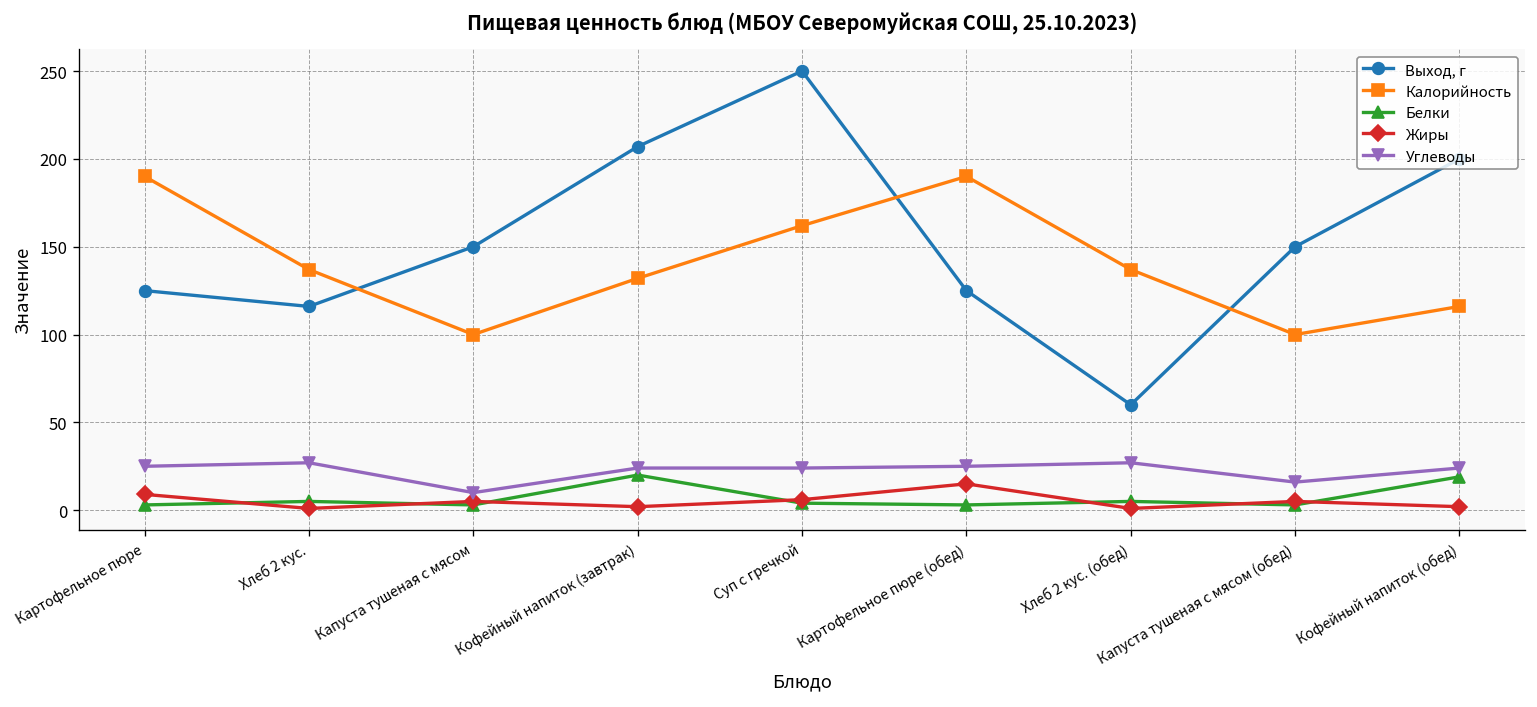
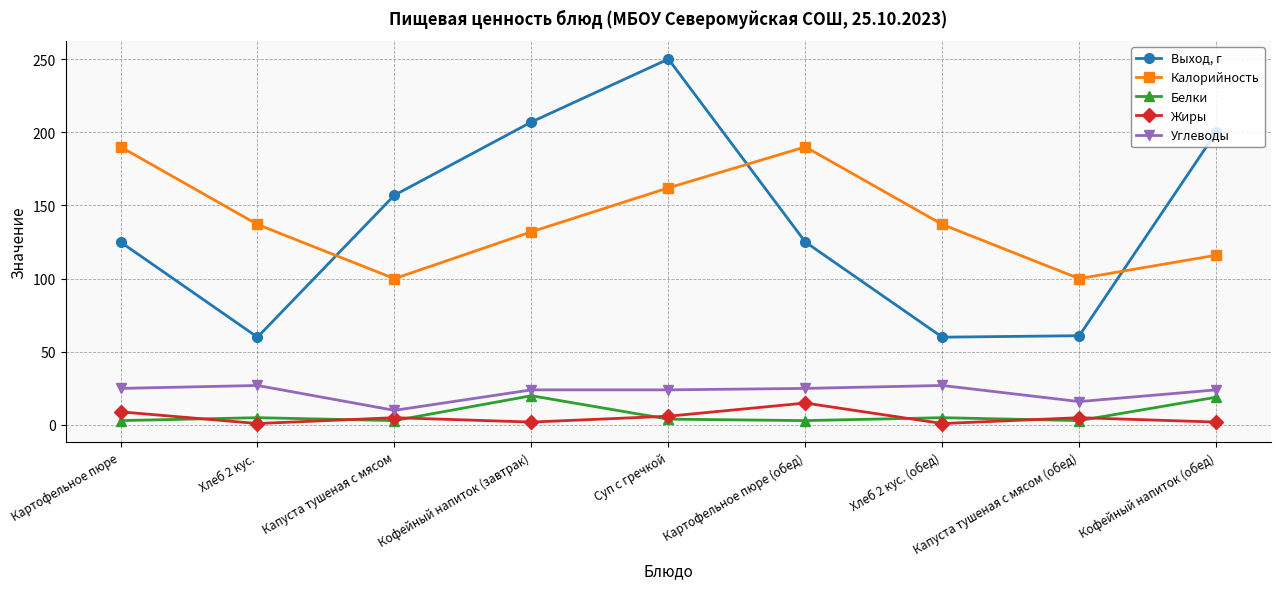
  {
    "Выход, г": {
      "Картофельное пюре": 125,
-     "Хлеб 2 кус.": 116,
-     "Капуста тушеная с мясом": 150,
+     "Хлеб 2 кус.": 60,
+     "Капуста тушеная с мясом": 157,
      "Кофейный напиток (завтрак)": 207,
      "Суп с гречкой": 250,
      "Картофельное пюре (обед)": 125,
      "Хлеб 2 кус. (обед)": 60,
-     "Капуста тушеная с мясом (обед)": 150
+     "Капуста тушеная с мясом (обед)": 61
    },
    "Калорийность": {
      "Картофельное пюре": 190,
      "Хлеб 2 кус.": 137,
      "Капуста тушеная с мясом": 100,
      "Кофейный напиток (завтрак)": 132,
      "Суп с гречкой": 162,
      "Картофельное пюре (обед)": 190,
      "Хлеб 2 кус. (обед)": 137,
      "Капуста тушеная с мясом (обед)": 100,
      "Кофейный напиток (обед)": 116
    },
    "Белки": {
      "Картофельное пюре": 3,
      "Хлеб 2 кус.": 5,
      "Капуста тушеная с мясом": 3,
      "Кофейный напиток (завтрак)": 20,
      "Суп с гречкой": 4,
      "Картофельное пюре (обед)": 3,
      "Хлеб 2 кус. (обед)": 5,
      "Капуста тушеная с мясом (обед)": 3,
      "Кофейный напиток (обед)": 19
    },
    "Жиры": {
      "Картофельное пюре": 9,
      "Хлеб 2 кус.": 1,
      "Капуста тушеная с мясом": 5,
      "Кофейный напиток (завтрак)": 2,
      "Суп с гречкой": 6,
      "Картофельное пюре (обед)": 15,
      "Хлеб 2 кус. (обед)": 1,
      "Капуста тушеная с мясом (обед)": 5,
      "Кофейный напиток (обед)": 2
    },
    "Углеводы": {
      "Картофельное пюре": 25,
      "Хлеб 2 кус.": 27,
      "Капуста тушеная с мясом": 10,
      "Кофейный напиток (завтрак)": 24,
      "Суп с гречкой": 24,
      "Картофельное пюре (обед)": 25,
      "Хлеб 2 кус. (обед)": 27,
      "Капуста тушеная с мясом (обед)": 16,
      "Кофейный напиток (обед)": 24
    }
  }
